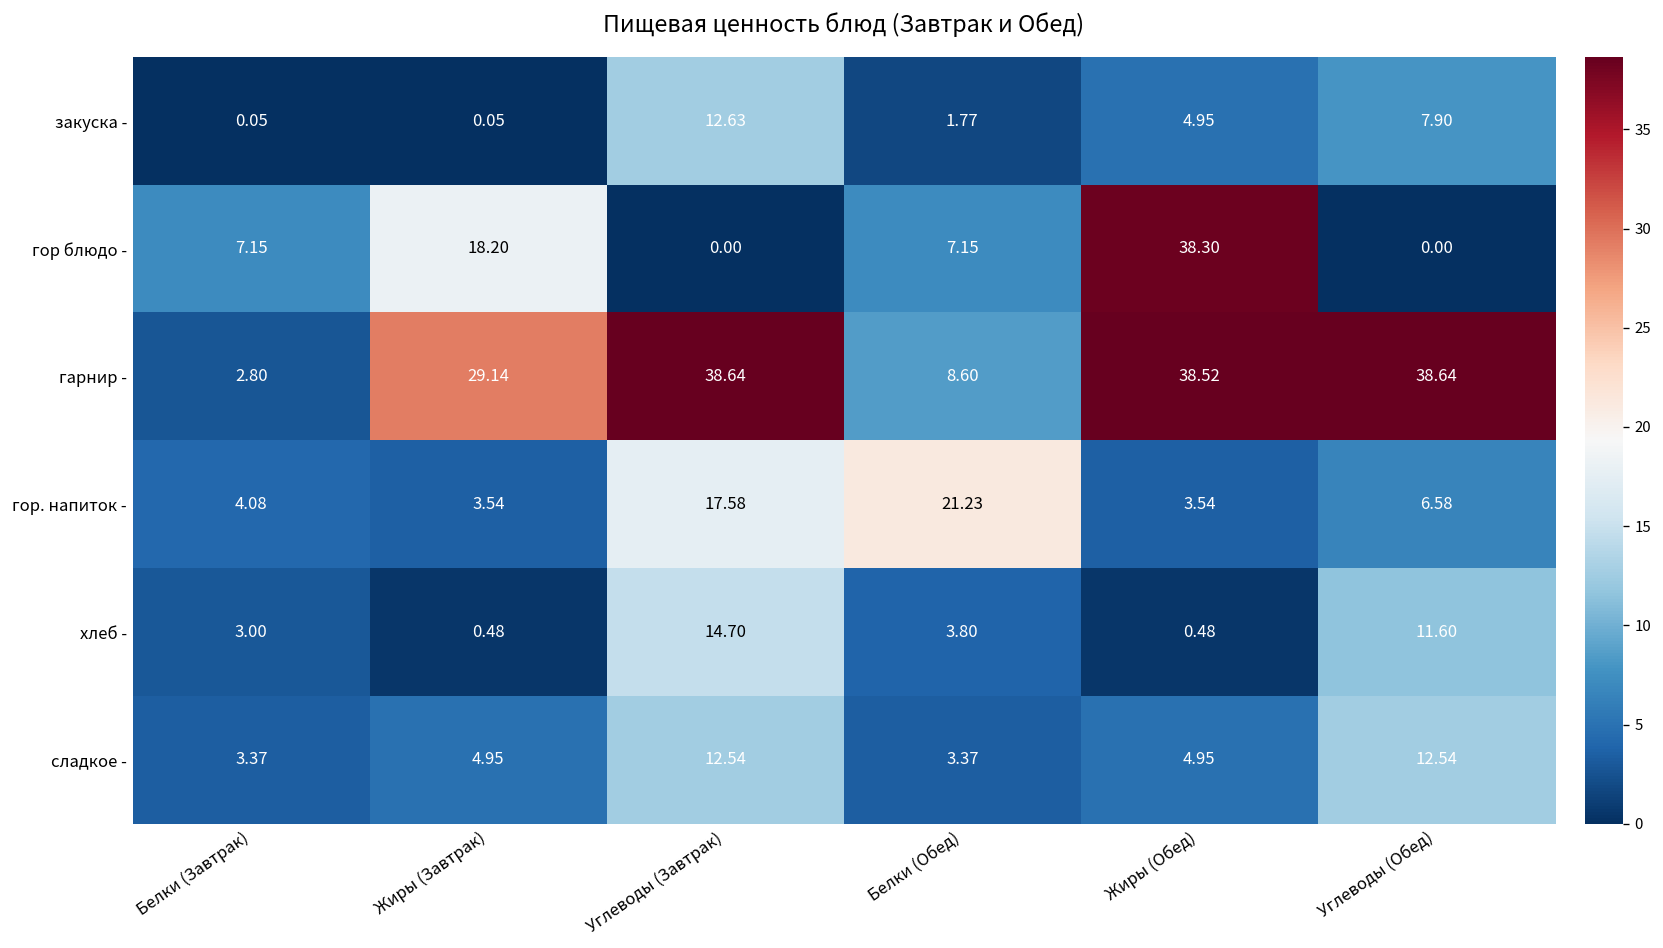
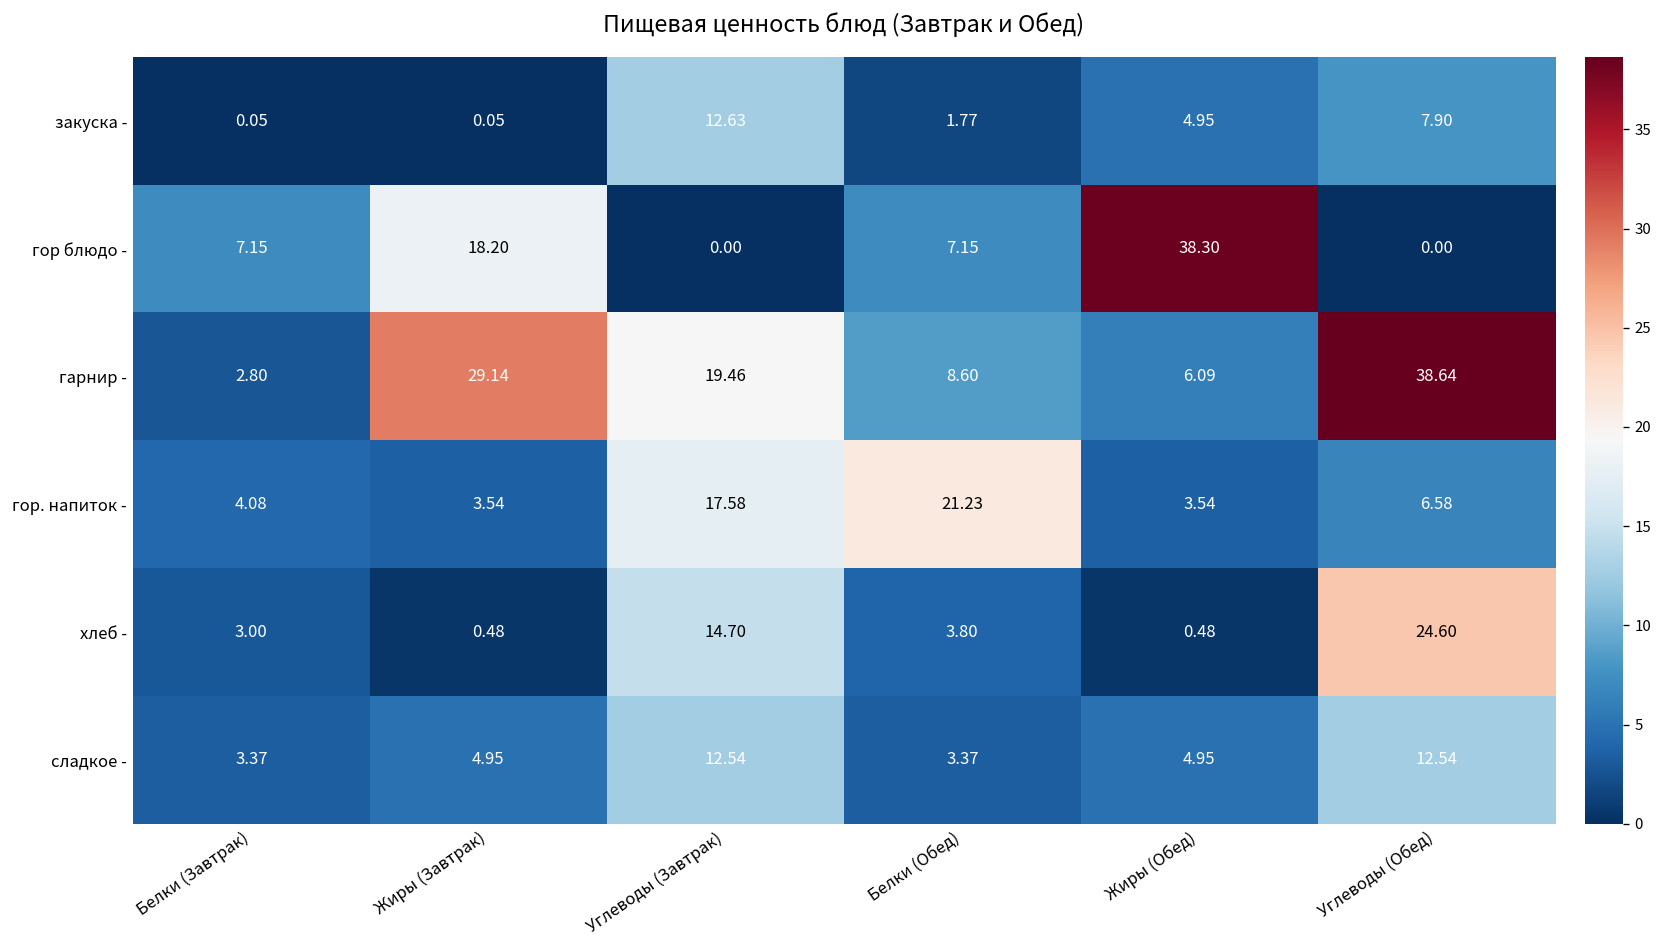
  {
    "закуска -": {
      "Белки (Завтрак)": 0.05,
      "Жиры (Завтрак)": 0.05,
      "Углеводы (Завтрак)": 12.63,
      "Белки (Обед)": 1.77,
      "Жиры (Обед)": 4.95,
      "Углеводы (Обед)": 7.90
    },
    "гор блюдо -": {
      "Белки (Завтрак)": 7.15,
      "Жиры (Завтрак)": 18.20,
      "Углеводы (Завтрак)": 0.00,
      "Белки (Обед)": 7.15,
      "Жиры (Обед)": 38.30,
      "Углеводы (Обед)": 0.00
    },
    "гарнир -": {
      "Белки (Завтрак)": 2.80,
      "Жиры (Завтрак)": 29.14,
-     "Углеводы (Завтрак)": 38.64,
+     "Углеводы (Завтрак)": 19.46,
      "Белки (Обед)": 8.60,
-     "Жиры (Обед)": 38.52,
+     "Жиры (Обед)": 6.09,
      "Углеводы (Обед)": 38.64
    },
    "гор. напиток -": {
      "Белки (Завтрак)": 4.08,
      "Жиры (Завтрак)": 3.54,
      "Углеводы (Завтрак)": 17.58,
      "Белки (Обед)": 21.23,
      "Жиры (Обед)": 3.54,
      "Углеводы (Обед)": 6.58
    },
    "хлеб -": {
      "Белки (Завтрак)": 3.00,
      "Жиры (Завтрак)": 0.48,
      "Углеводы (Завтрак)": 14.70,
      "Белки (Обед)": 3.80,
      "Жиры (Обед)": 0.48,
-     "Углеводы (Обед)": 11.60
+     "Углеводы (Обед)": 24.60
    },
    "сладкое -": {
      "Белки (Завтрак)": 3.37,
      "Жиры (Завтрак)": 4.95,
      "Углеводы (Завтрак)": 12.54,
      "Белки (Обед)": 3.37,
      "Жиры (Обед)": 4.95,
      "Углеводы (Обед)": 12.54
    }
  }
